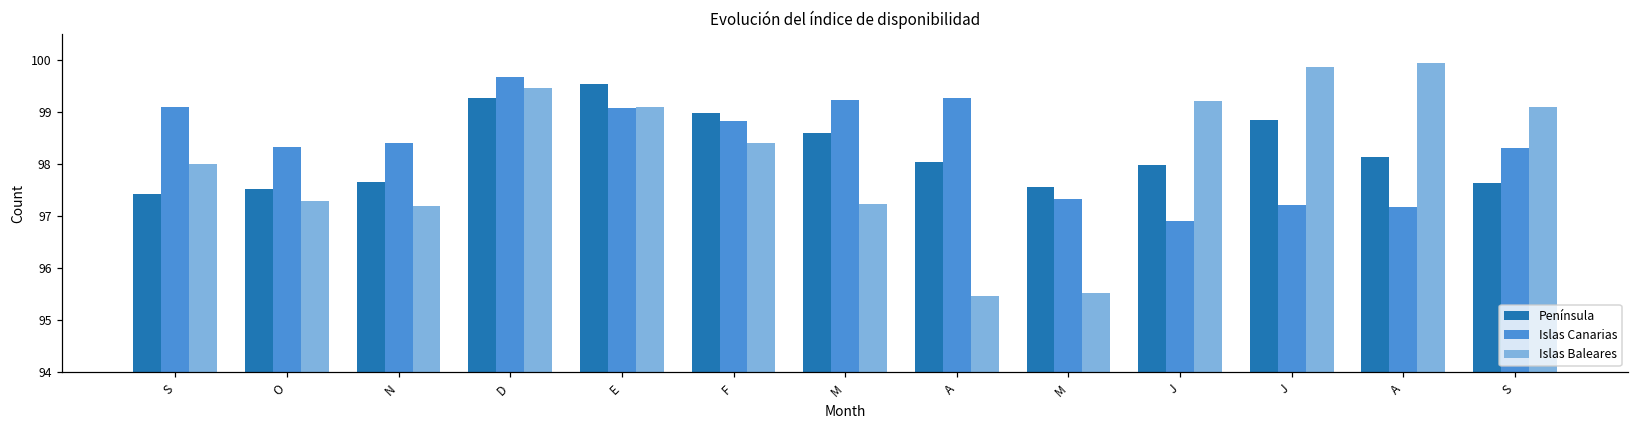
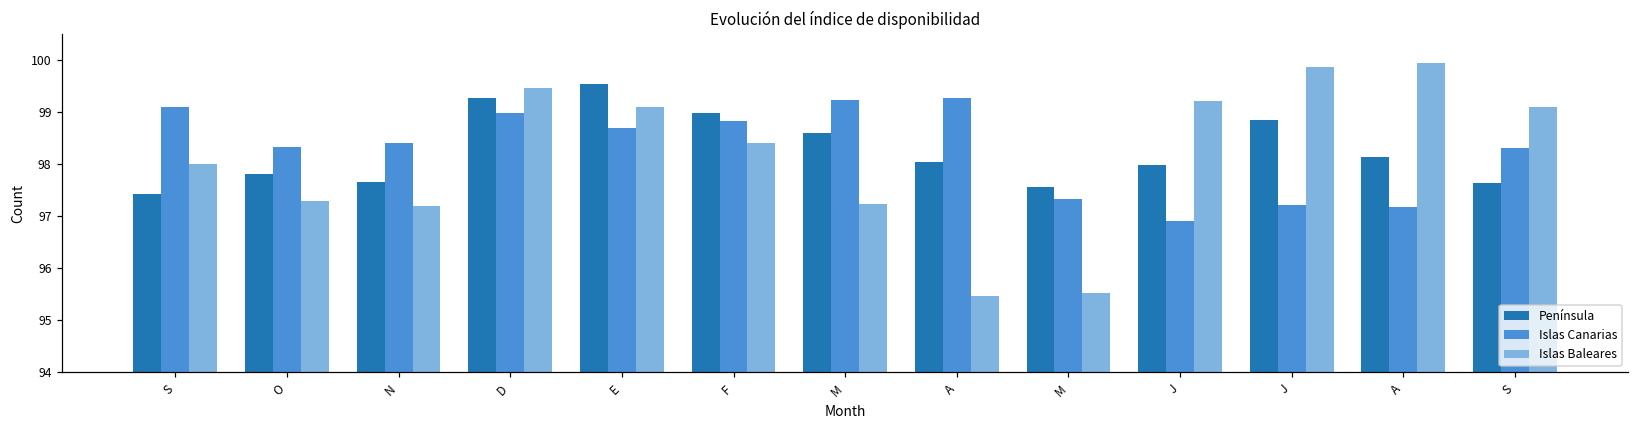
  {
    "Península": {
-     "O": 97.5,
+     "O": 97.8,
      "N": 97.7,
      "D": 99.3,
      "E": 99.6,
      "F": 99.0
    },
    "Islas Canarias": {
      "O": 98.3,
      "N": 98.4,
-     "D": 99.7,
-     "E": 99.1,
+     "D": 99.0,
+     "E": 98.7,
      "F": 98.8
    },
    "Islas Baleares": {
      "O": 97.3,
      "N": 97.2,
      "D": 99.5,
      "E": 99.1,
      "F": 98.4
    }
  }
